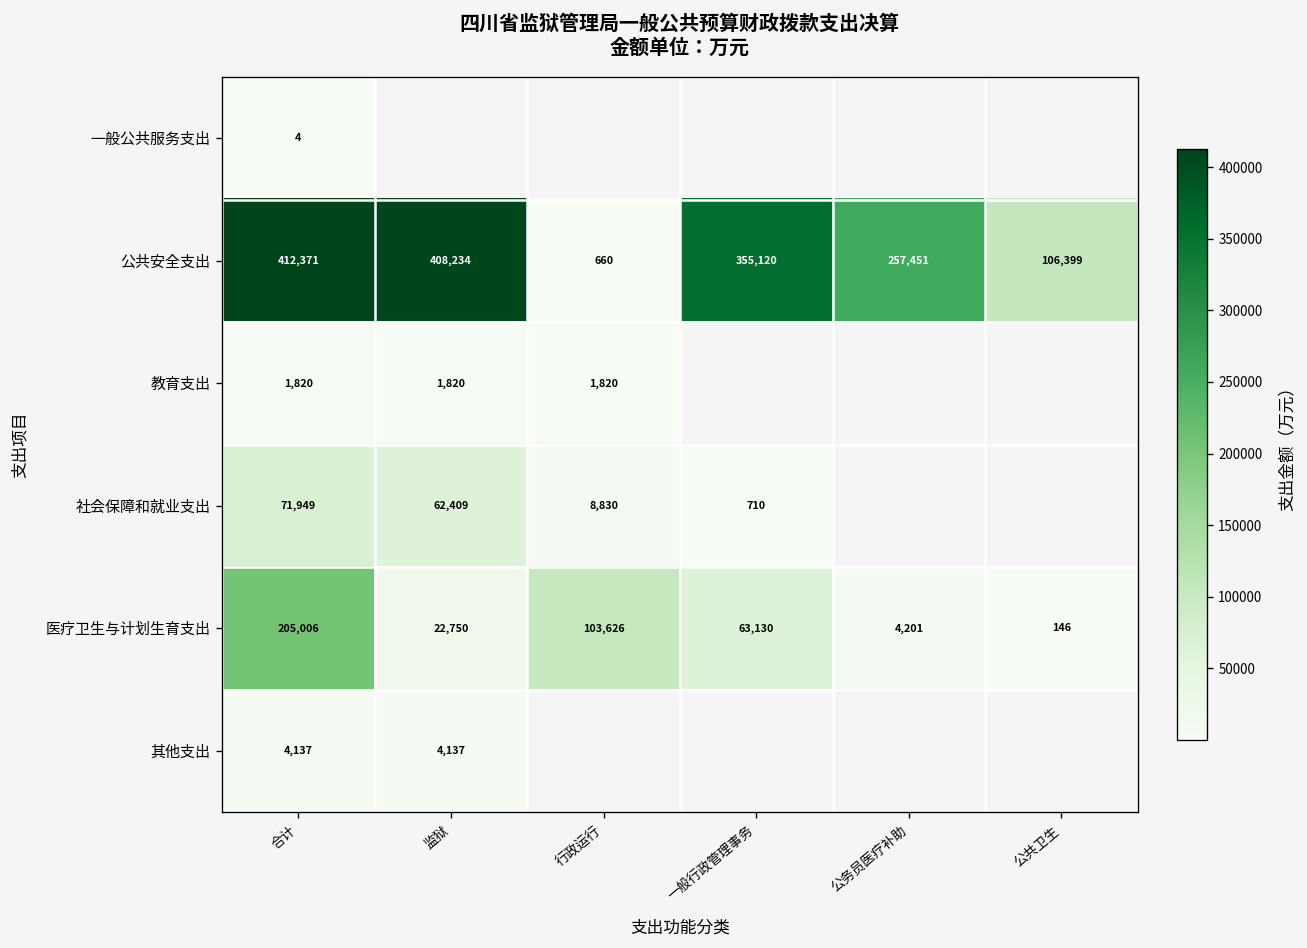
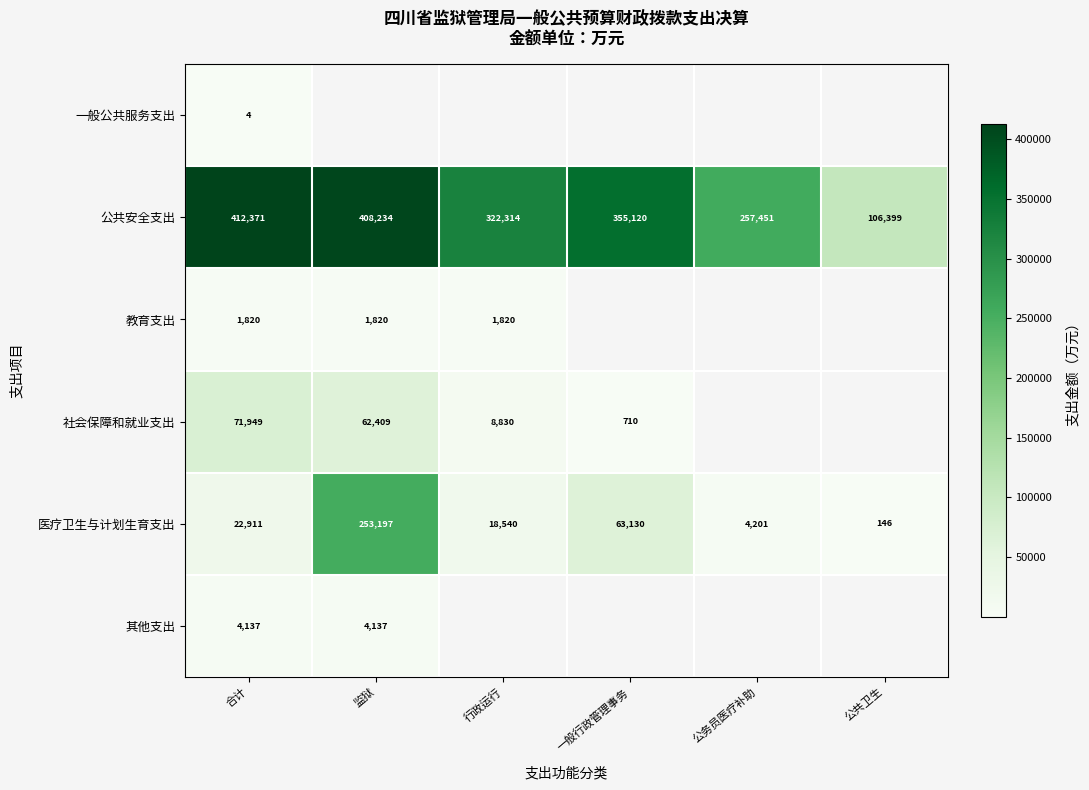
  {
    "一般公共服务支出": {
      "合计": "4"
    },
    "公共安全支出": {
      "合计": "412,371",
      "监狱": "408,234",
-     "行政运行": "660",
+     "行政运行": "322,314",
      "一般行政管理事务": "355,120",
      "公务员医疗补助": "257,451",
      "公共卫生": "106,399"
    },
    "教育支出": {
      "合计": "1,820",
      "监狱": "1,820",
      "行政运行": "1,820"
    },
    "社会保障和就业支出": {
      "合计": "71,949",
      "监狱": "62,409",
      "行政运行": "8,830",
      "一般行政管理事务": "710"
    },
    "医疗卫生与计划生育支出": {
-     "合计": "205,006",
-     "监狱": "22,750",
-     "行政运行": "103,626",
+     "合计": "22,911",
+     "监狱": "253,197",
+     "行政运行": "18,540",
      "一般行政管理事务": "63,130",
      "公务员医疗补助": "4,201",
      "公共卫生": "146"
    },
    "其他支出": {
      "合计": "4,137",
      "监狱": "4,137"
    }
  }
